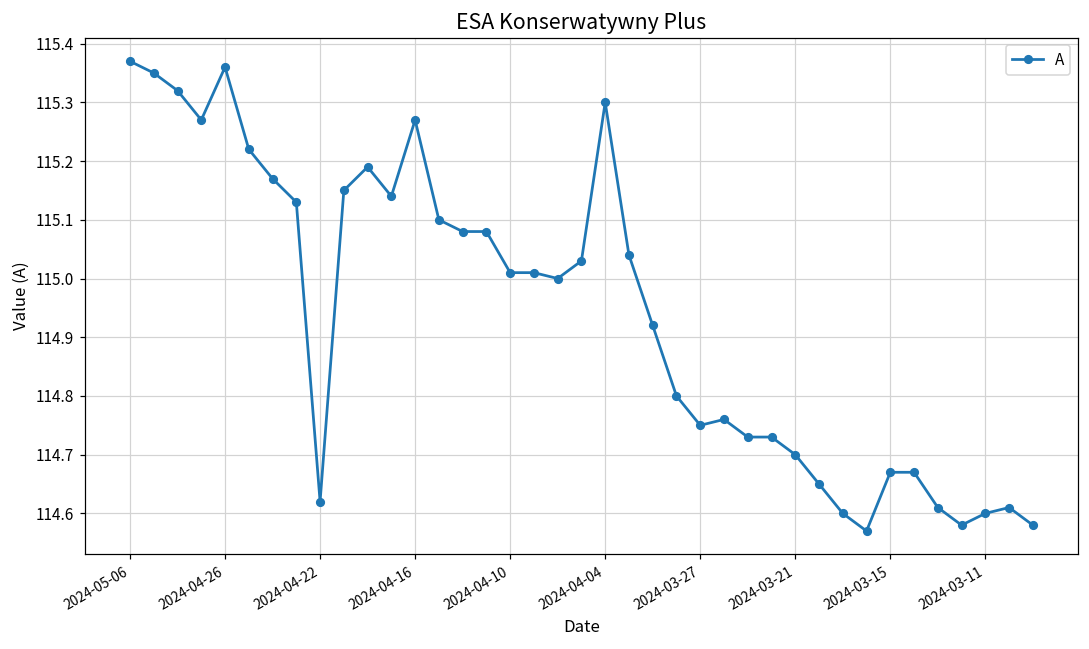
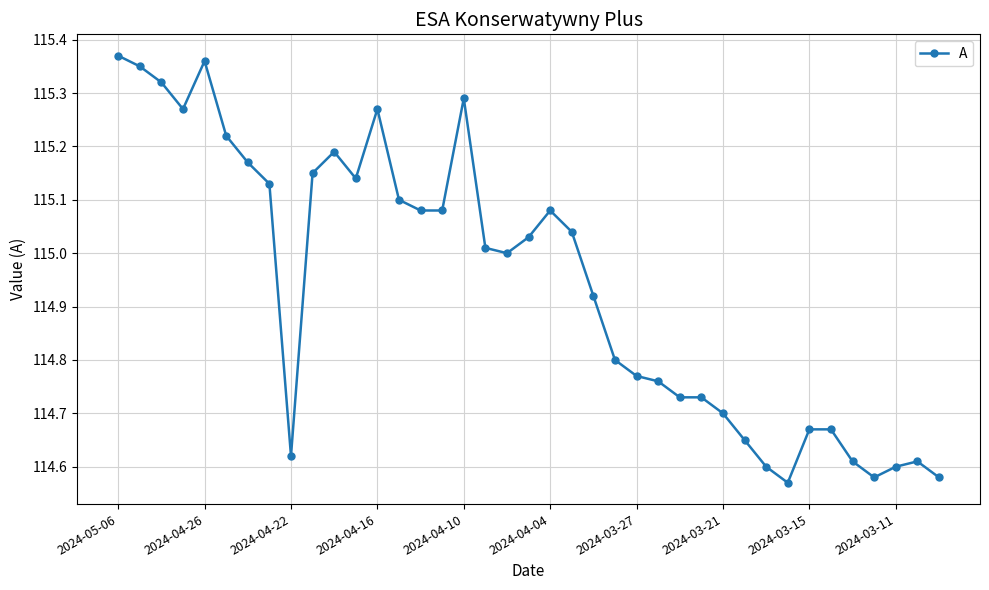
  {
    "2024-05-06": 115.37,
    "2024-04-26": 115.36,
    "2024-04-22": 114.62,
    "2024-04-16": 115.27,
-   "2024-04-10": 115.01,
-   "2024-04-04": 115.30,
-   "2024-03-27": 114.75,
+   "2024-04-10": 115.29,
+   "2024-04-04": 115.08,
+   "2024-03-27": 114.77,
    "2024-03-21": 114.70,
    "2024-03-15": 114.67,
    "2024-03-11": 114.60
  }
